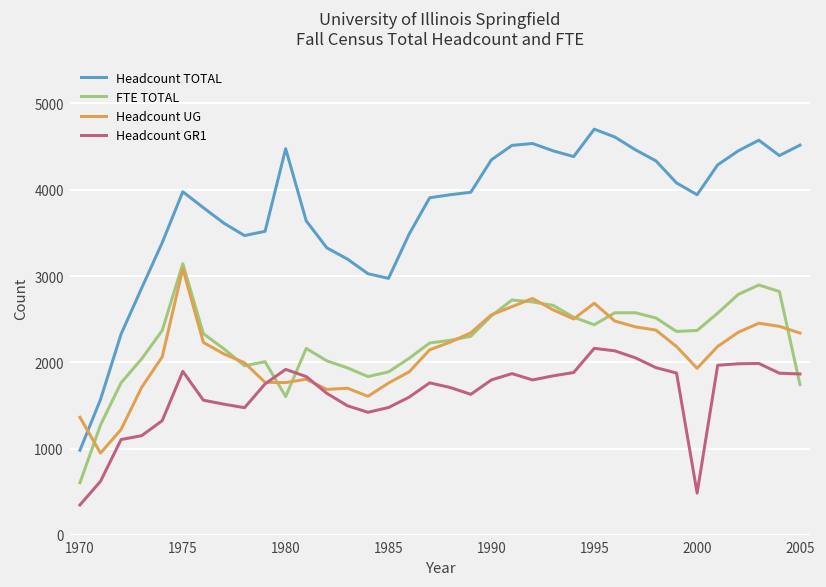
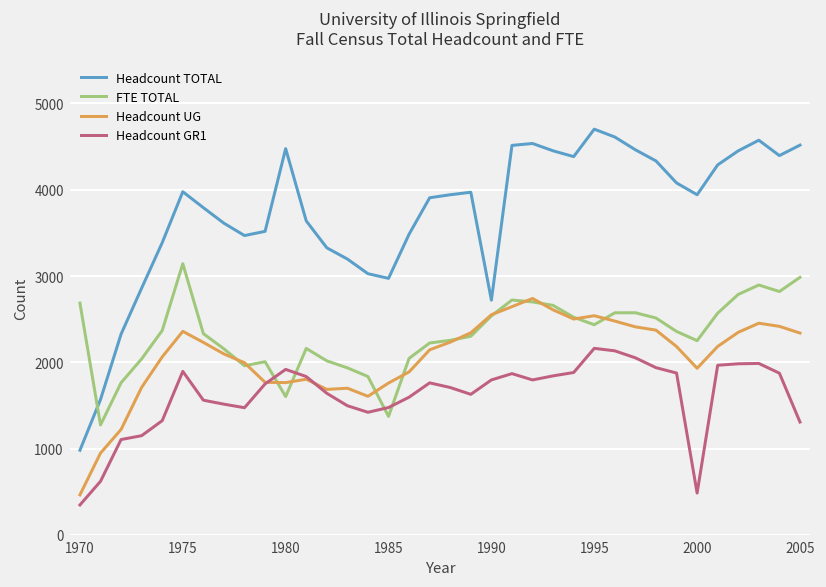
  {
    "Headcount TOTAL": {
      "1970": 1000,
      "1975": 4000,
      "1980": 4500,
      "1985": 3000,
-     "1990": 4300,
+     "1990": 2700,
      "1995": 4700,
      "2000": 3900,
      "2005": 4500
    },
    "FTE TOTAL": {
-     "1970": 600,
+     "1970": 2700,
      "1975": 3100,
      "1980": 1600,
-     "1985": 1900,
+     "1985": 1400,
      "1995": 2400,
-     "2000": 2400,
-     "2005": 1700
+     "2000": 2300,
+     "2005": 3000
    },
    "Headcount UG": {
-     "1970": 1400,
-     "1975": 3100,
+     "1970": 500,
+     "1975": 2400,
      "1980": 1800,
      "1985": 1800,
-     "1995": 2700,
+     "1995": 2500,
      "2000": 1900,
      "2005": 2300
    },
    "Headcount GR1": {
      "1970": 300,
      "1975": 1900,
      "1980": 1900,
      "1985": 1500,
      "1990": 1800,
      "1995": 2200,
      "2000": 500,
-     "2005": 1900
+     "2005": 1300
    }
  }
